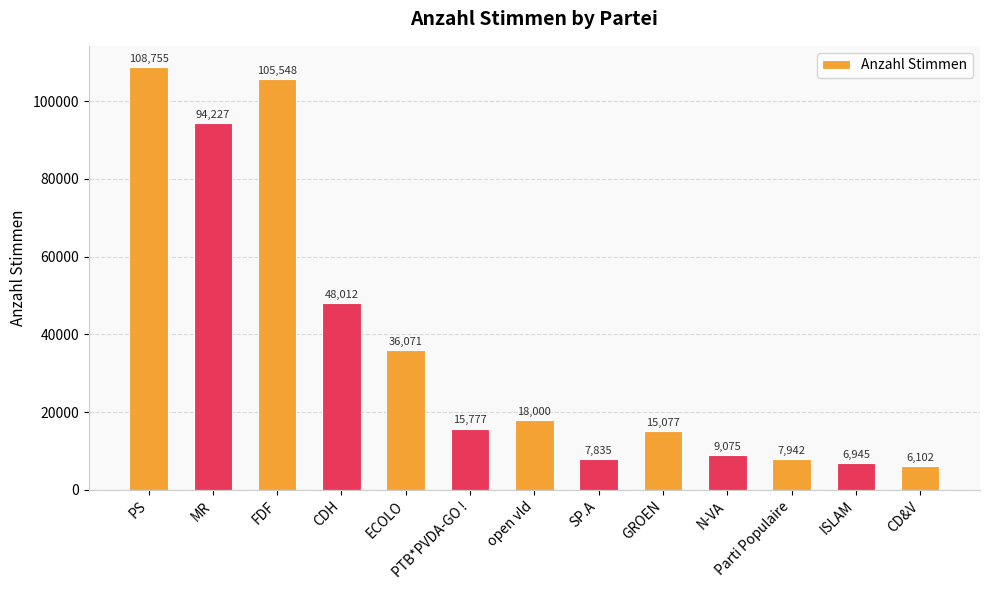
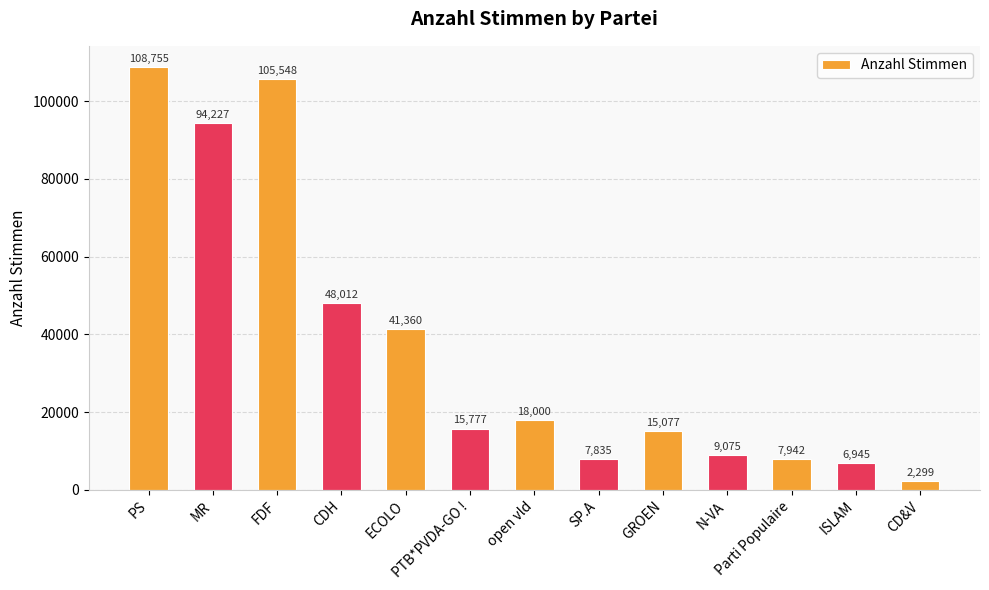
  {
    "PS": "108,755",
    "MR": "94,227",
    "FDF": "105,548",
    "CDH": "48,012",
-   "ECOLO": "36,071",
+   "ECOLO": "41,360",
    "PTB*PVDA-GO !": "15,777",
    "open vld": "18,000",
    "SP.A": "7,835",
    "GROEN": "15,077",
    "N-VA": "9,075",
    "Parti Populaire": "7,942",
    "ISLAM": "6,945",
-   "CD&V": "6,102"
+   "CD&V": "2,299"
  }
